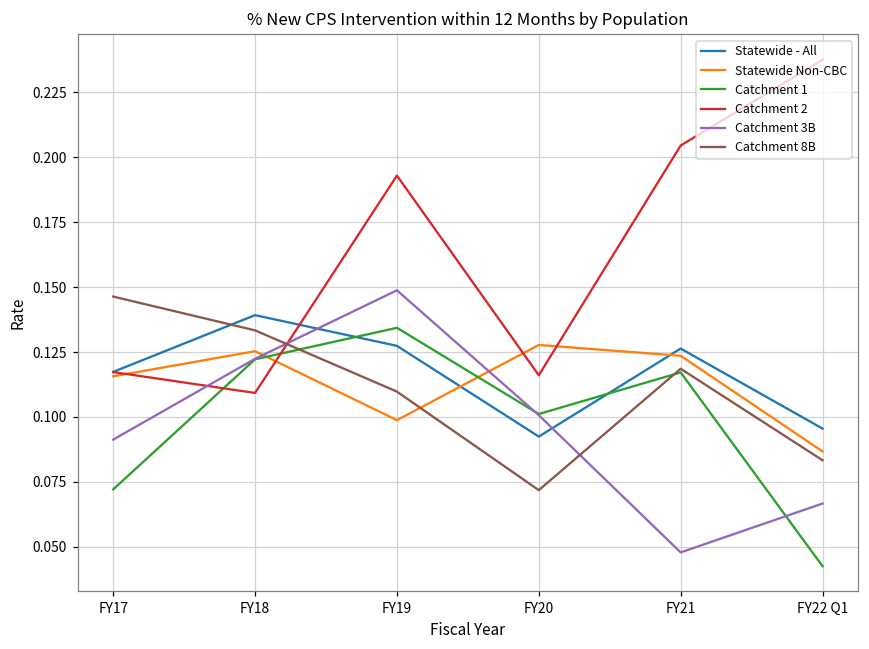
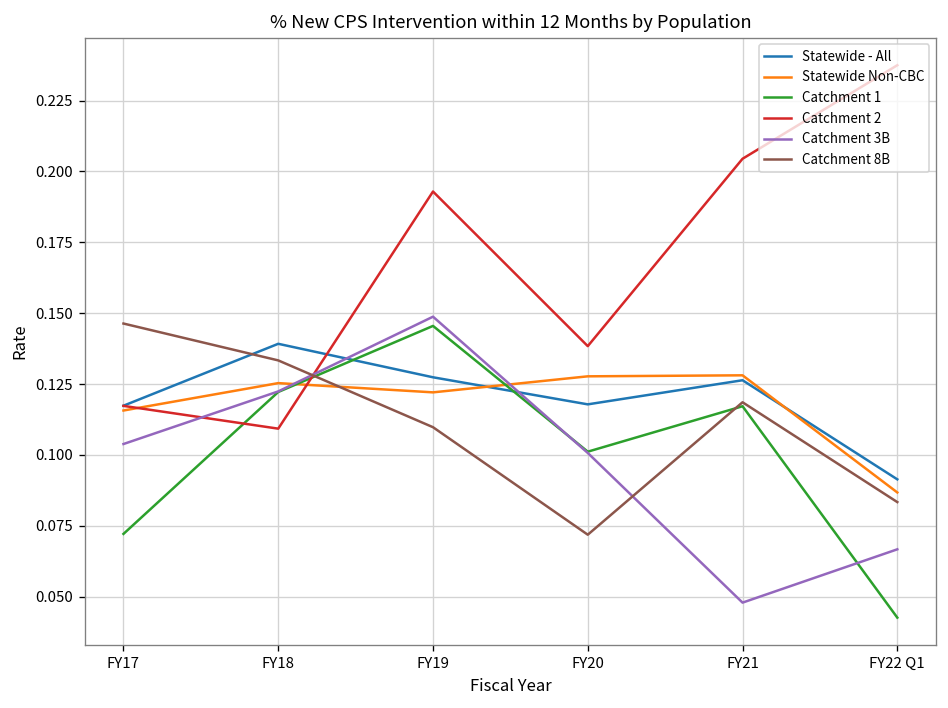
  {
    "Statewide - All": {
      "FY18": 0.139,
      "FY19": 0.127,
-     "FY20": 0.092,
+     "FY20": 0.118,
      "FY21": 0.126,
-     "FY22 Q1": 0.096
+     "FY22 Q1": 0.091
    },
    "Statewide Non-CBC": {
      "FY17": 0.116,
      "FY18": 0.125,
-     "FY19": 0.099,
+     "FY19": 0.122,
      "FY20": 0.128,
-     "FY21": 0.124,
+     "FY21": 0.128,
      "FY22 Q1": 0.087
    },
    "Catchment 1": {
      "FY17": 0.072,
-     "FY19": 0.134,
+     "FY19": 0.146,
      "FY21": 0.117,
      "FY22 Q1": 0.043
    },
    "Catchment 2": {
      "FY18": 0.109,
      "FY19": 0.193,
-     "FY20": 0.116,
+     "FY20": 0.138,
      "FY21": 0.204
    },
    "Catchment 3B": {
-     "FY17": 0.091,
+     "FY17": 0.104,
      "FY19": 0.149,
      "FY21": 0.048,
      "FY22 Q1": 0.067
    },
    "Catchment 8B": {
      "FY17": 0.146,
      "FY18": 0.133,
      "FY19": 0.110,
      "FY20": 0.072,
      "FY21": 0.119,
      "FY22 Q1": 0.083
    }
  }
